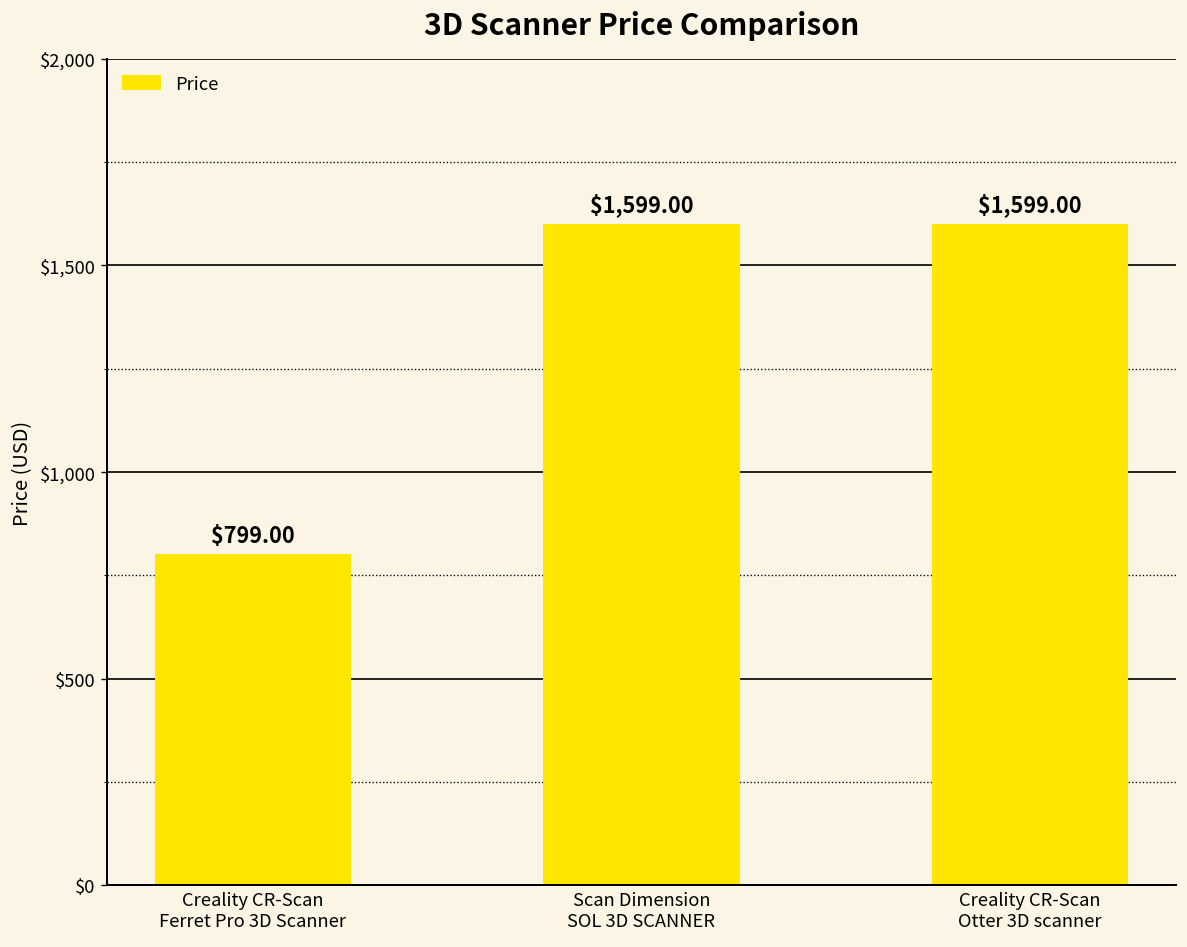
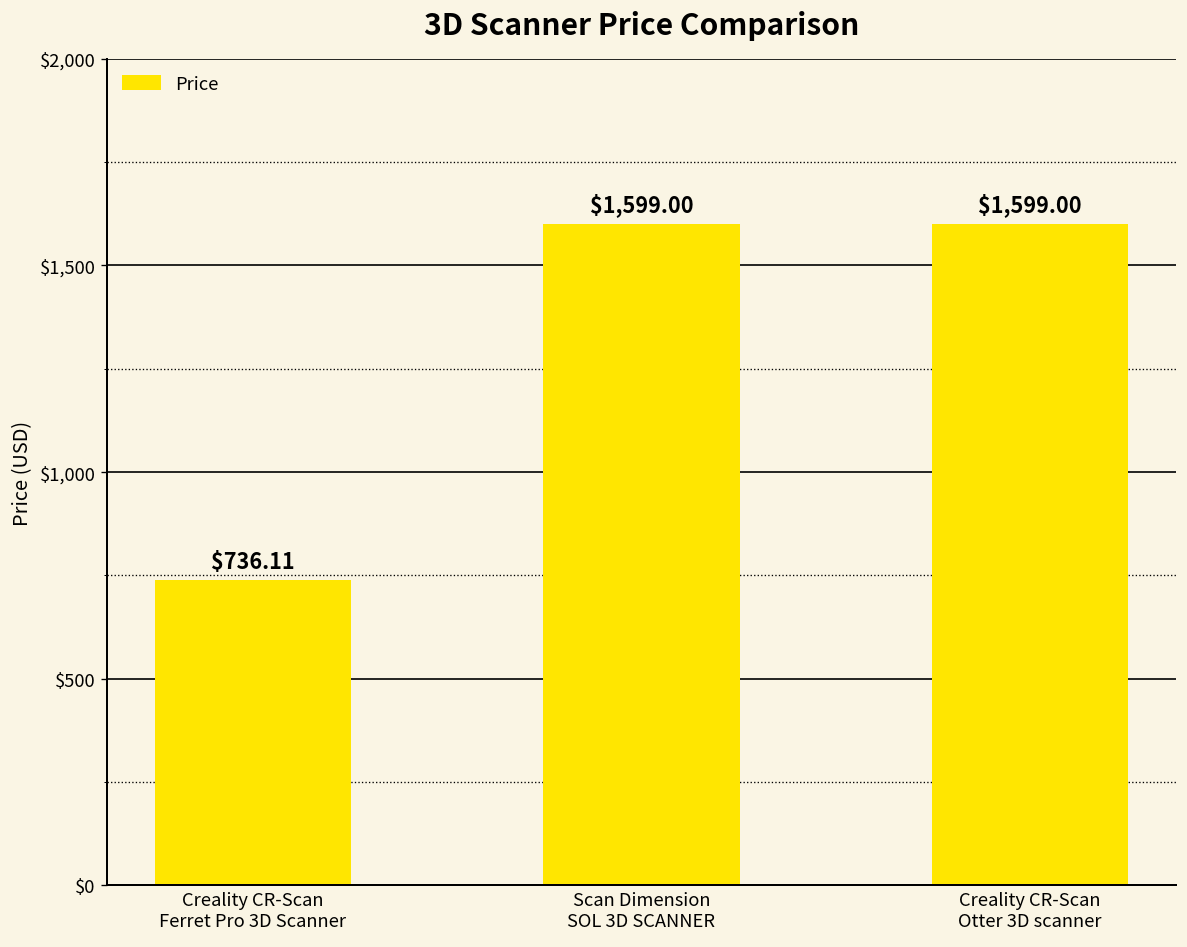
  {
-   "Creality CR-Scan Ferret Pro 3D Scanner": "$799.00",
+   "Creality CR-Scan Ferret Pro 3D Scanner": "$736.11",
    "Scan Dimension SOL 3D SCANNER": "$1,599.00",
    "Creality CR-Scan Otter 3D scanner": "$1,599.00"
  }
